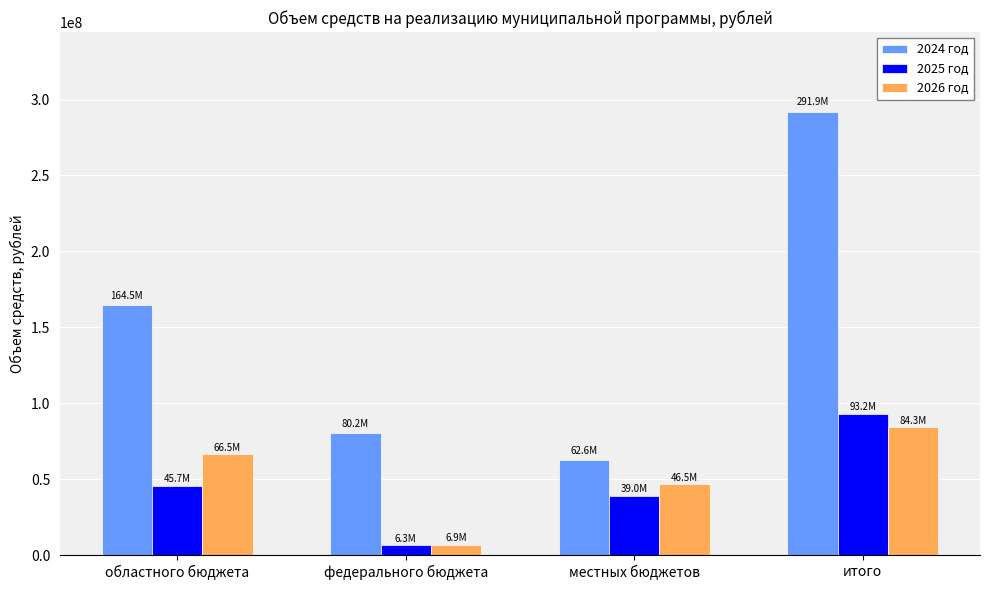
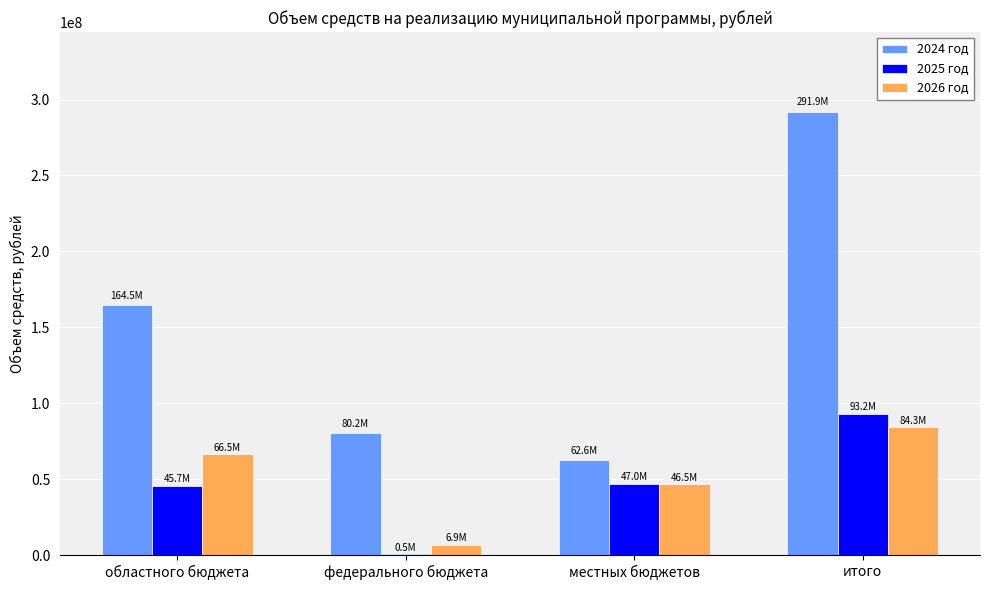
  {
    "2024 год": {
      "областного бюджета": "164.5M",
      "федерального бюджета": "80.2M",
      "местных бюджетов": "62.6M",
      "итого": "291.9M"
    },
    "2025 год": {
      "областного бюджета": "45.7M",
-     "федерального бюджета": "6.3M",
-     "местных бюджетов": "39.0M",
+     "федерального бюджета": "0.5M",
+     "местных бюджетов": "47.0M",
      "итого": "93.2M"
    },
    "2026 год": {
      "областного бюджета": "66.5M",
      "федерального бюджета": "6.9M",
      "местных бюджетов": "46.5M",
      "итого": "84.3M"
    }
  }
